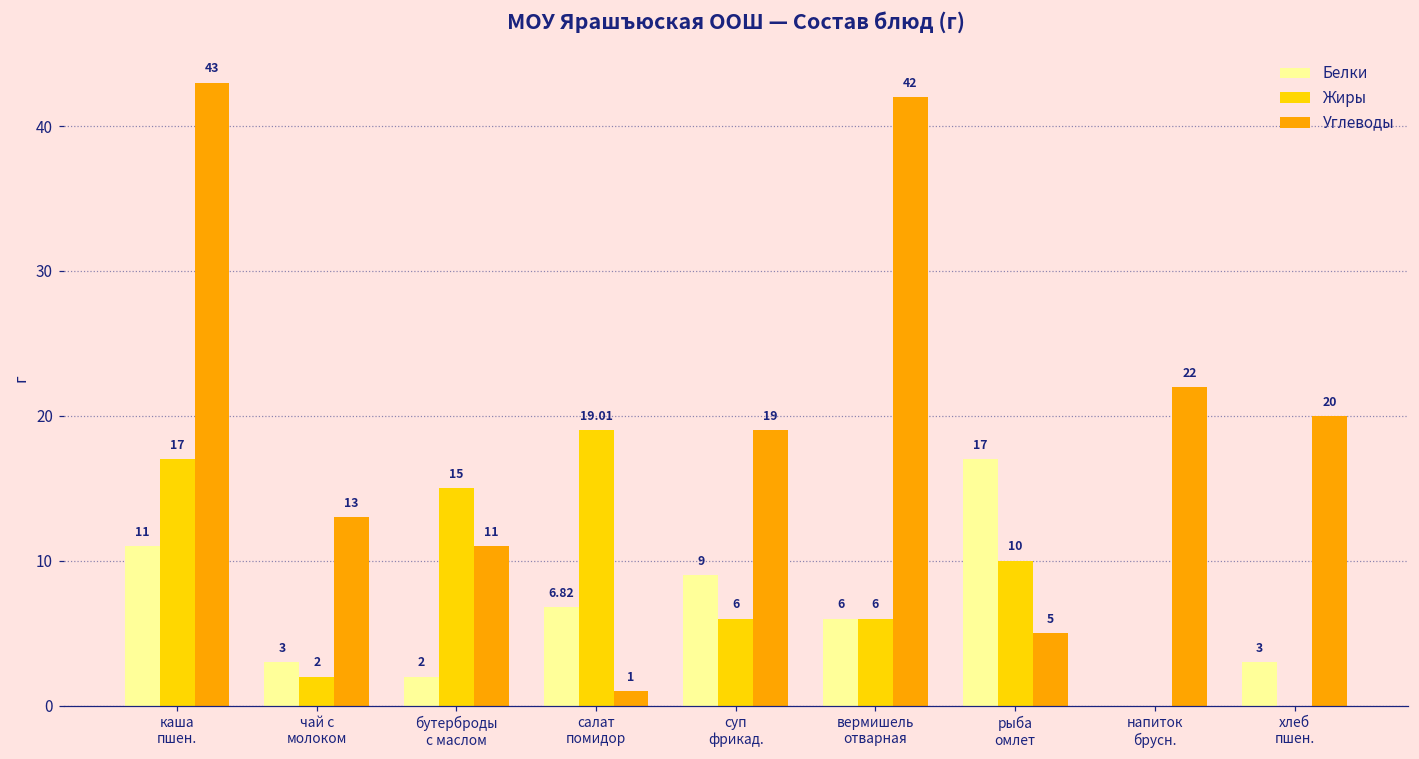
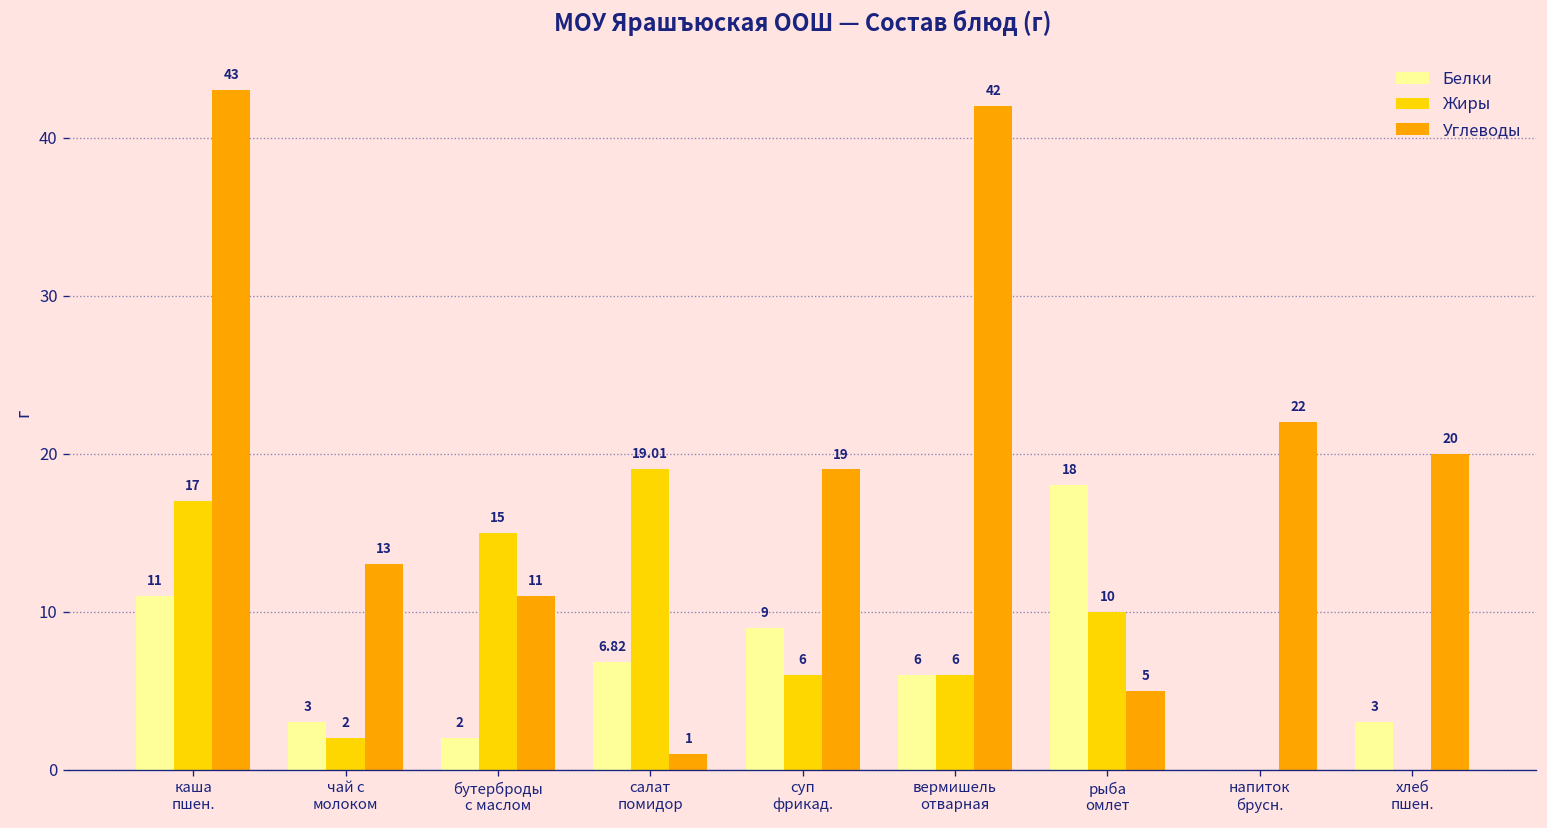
  {
    "Белки": {
      "каша пшен.": 11,
      "чай с молоком": 3,
      "бутерброды с маслом": 2,
      "салат помидор": 6.82,
      "суп фрикад.": 9,
      "вермишель отварная": 6,
-     "рыба омлет": 17,
+     "рыба омлет": 18,
      "хлеб пшен.": 3
    }
  }
